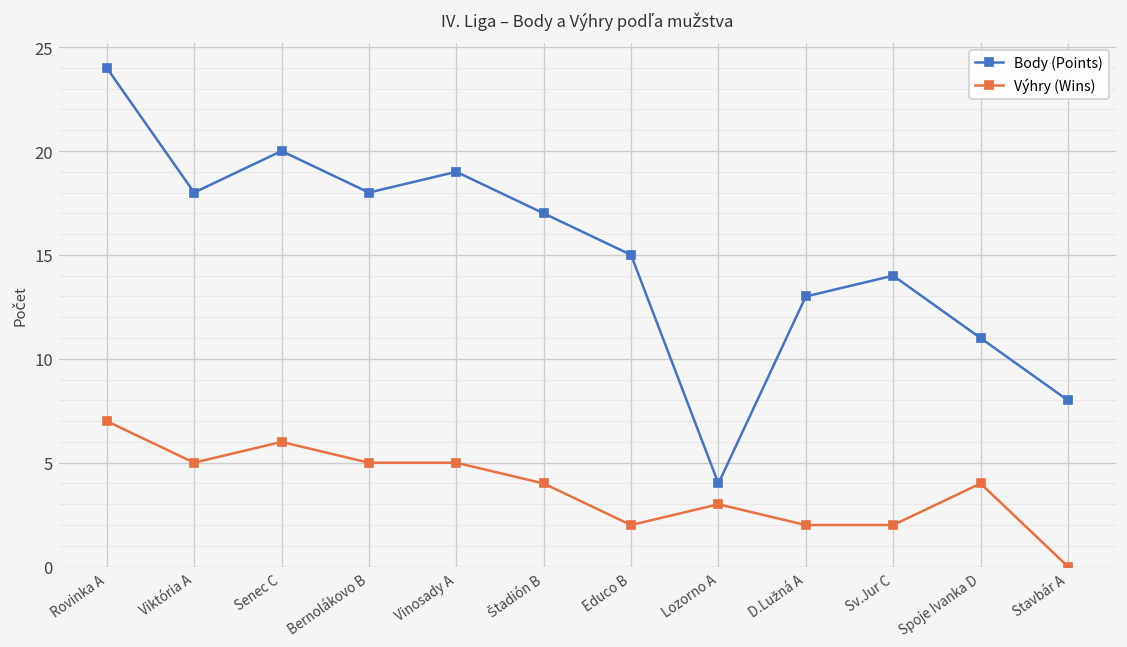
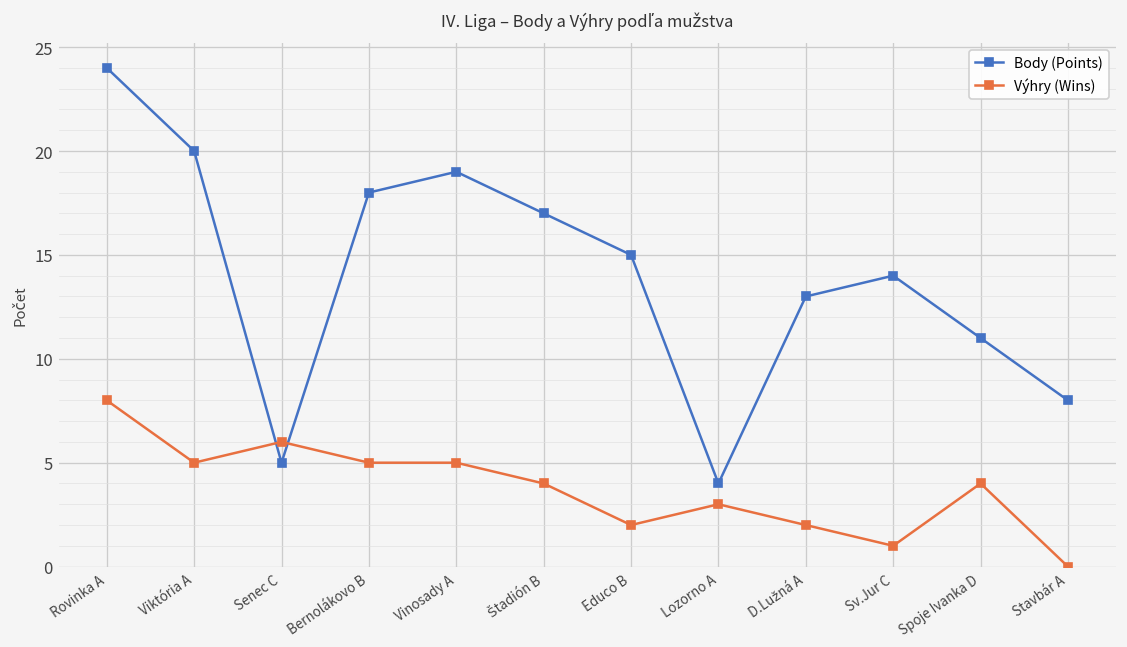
  {
    "Body (Points)": {
      "Rovinka A": 24,
-     "Viktória A": 18,
-     "Senec C": 20,
+     "Viktória A": 20,
+     "Senec C": 5,
      "Bernolákovo B": 18,
      "Vinosady A": 19,
      "Štadión B": 17,
      "Educo B": 15,
      "Lozorno A": 4,
      "D.Lužná A": 13,
      "Sv.Jur C": 14,
      "Spoje Ivanka D": 11,
      "Stavbár A": 8
    },
    "Výhry (Wins)": {
-     "Rovinka A": 7,
+     "Rovinka A": 8,
      "Viktória A": 5,
      "Senec C": 6,
      "Bernolákovo B": 5,
      "Vinosady A": 5,
      "Štadión B": 4,
      "Educo B": 2,
      "Lozorno A": 3,
      "D.Lužná A": 2,
-     "Sv.Jur C": 2,
+     "Sv.Jur C": 1,
      "Spoje Ivanka D": 4,
      "Stavbár A": 0
    }
  }
